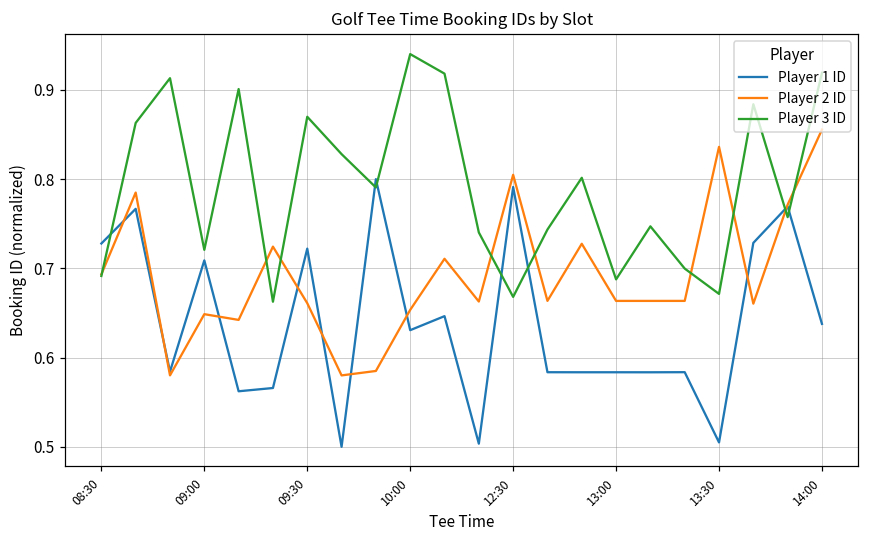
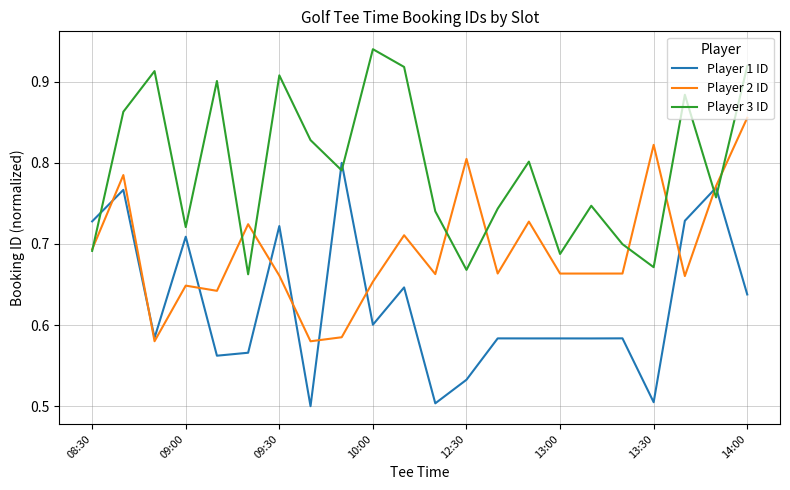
  {
    "Player 1 ID": {
      "08:30": 0.73,
      "09:00": 0.71,
      "09:30": 0.72,
-     "10:00": 0.63,
-     "12:30": 0.79,
+     "10:00": 0.60,
+     "12:30": 0.53,
      "13:00": 0.58,
      "13:30": 0.50,
      "14:00": 0.64
    },
    "Player 2 ID": {
      "09:00": 0.65,
      "09:30": 0.66,
      "10:00": 0.65,
      "12:30": 0.80,
      "13:00": 0.66,
-     "13:30": 0.84
+     "13:30": 0.82
    },
    "Player 3 ID": {
      "09:00": 0.72,
-     "09:30": 0.87,
+     "09:30": 0.91,
      "10:00": 0.94,
      "12:30": 0.67,
      "13:00": 0.69,
      "13:30": 0.67
    }
  }
